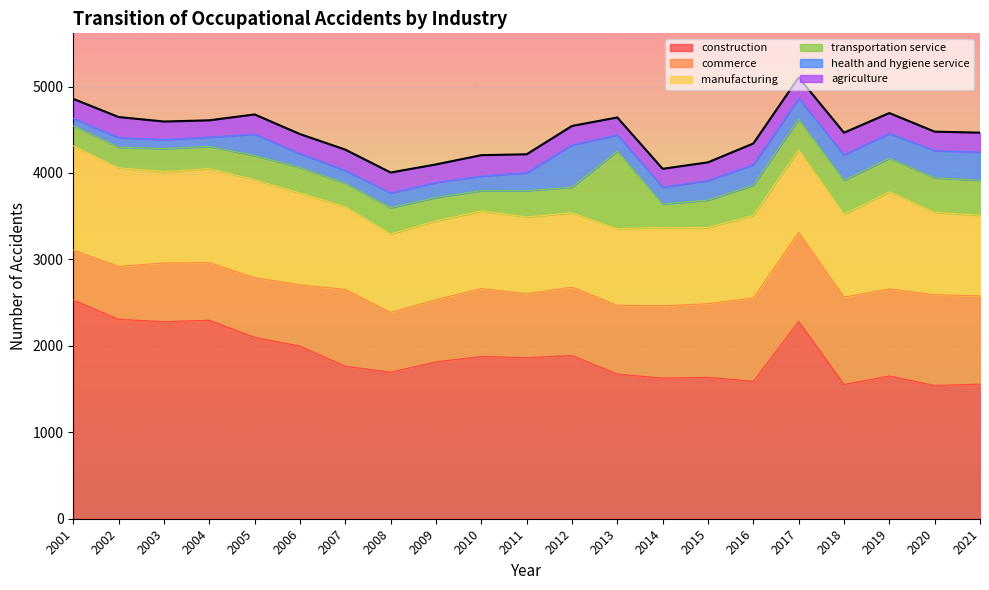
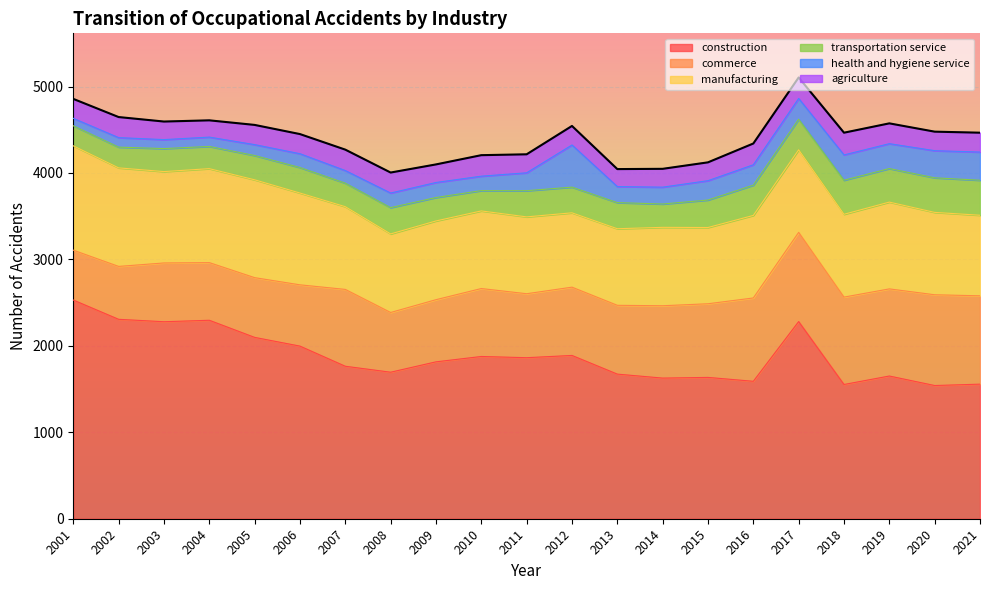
  {
    "construction": {
      "2001": 2500,
      "2002": 2300,
      "2003": 2300,
      "2004": 2300,
      "2005": 2100,
      "2006": 2000,
      "2007": 1800,
      "2008": 1700,
      "2009": 1800,
      "2010": 1900,
      "2011": 1900,
      "2012": 1900,
      "2013": 1700,
      "2014": 1600,
      "2015": 1600,
      "2016": 1600,
      "2017": 2300,
      "2018": 1600,
      "2019": 1700,
      "2020": 1500,
      "2021": 1600
    },
    "commerce": {
      "2001": 600,
      "2002": 600,
      "2003": 700,
      "2004": 700,
      "2005": 700,
      "2006": 700,
      "2007": 900,
      "2008": 700,
      "2009": 700,
      "2010": 800,
      "2011": 700,
      "2012": 800,
      "2013": 800,
      "2014": 800,
      "2015": 900,
      "2016": 1000,
      "2017": 1000,
      "2018": 1000,
      "2019": 1000,
      "2020": 1100,
      "2021": 1000
    },
    "manufacturing": {
      "2001": 1200,
      "2002": 1100,
      "2003": 1100,
      "2004": 1100,
      "2005": 1100,
      "2006": 1100,
      "2007": 1000,
      "2008": 900,
      "2009": 900,
      "2010": 900,
      "2011": 900,
      "2012": 900,
      "2013": 900,
      "2014": 900,
      "2015": 900,
      "2016": 1000,
      "2017": 1000,
      "2018": 1000,
-     "2019": 1100,
+     "2019": 1000,
      "2020": 1000,
      "2021": 900
    },
    "transportation service": {
      "2001": 200,
      "2002": 200,
      "2003": 300,
      "2004": 300,
      "2005": 300,
      "2006": 300,
      "2007": 300,
      "2008": 300,
      "2009": 300,
      "2010": 200,
      "2011": 300,
      "2012": 300,
-     "2013": 900,
+     "2013": 300,
      "2014": 300,
      "2015": 300,
      "2016": 400,
      "2017": 400,
      "2018": 400,
      "2019": 400,
      "2020": 400,
      "2021": 400
    },
    "health and hygiene service": {
      "2001": 100,
      "2002": 100,
      "2003": 100,
      "2004": 100,
-     "2005": 200,
+     "2005": 100,
      "2006": 200,
      "2007": 100,
      "2008": 200,
      "2009": 200,
      "2010": 200,
      "2011": 200,
      "2012": 500,
      "2013": 200,
      "2014": 200,
      "2015": 200,
      "2016": 200,
      "2017": 200,
      "2018": 300,
      "2019": 300,
      "2020": 300,
      "2021": 300
    },
    "agriculture": {
      "2001": 200,
      "2002": 200,
      "2003": 200,
      "2004": 200,
      "2005": 200,
      "2006": 200,
      "2007": 200,
      "2008": 200,
      "2009": 200,
      "2010": 200,
      "2011": 200,
      "2012": 200,
      "2013": 200,
      "2014": 200,
      "2015": 200,
      "2016": 200,
      "2018": 300,
      "2019": 200,
      "2020": 200,
      "2021": 200
    }
  }
